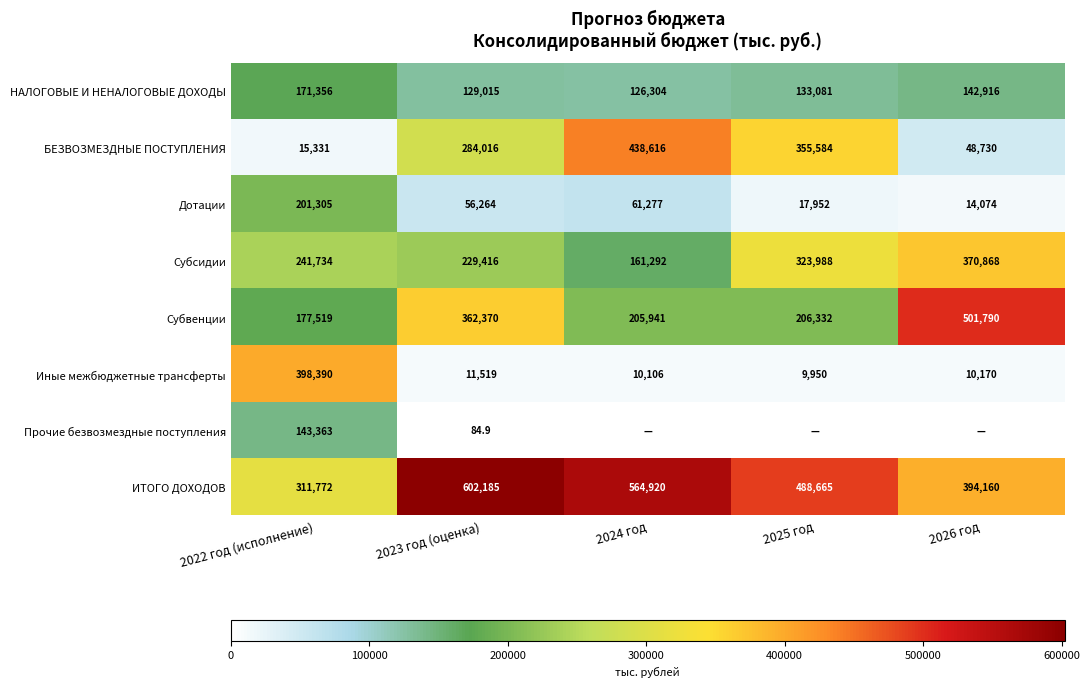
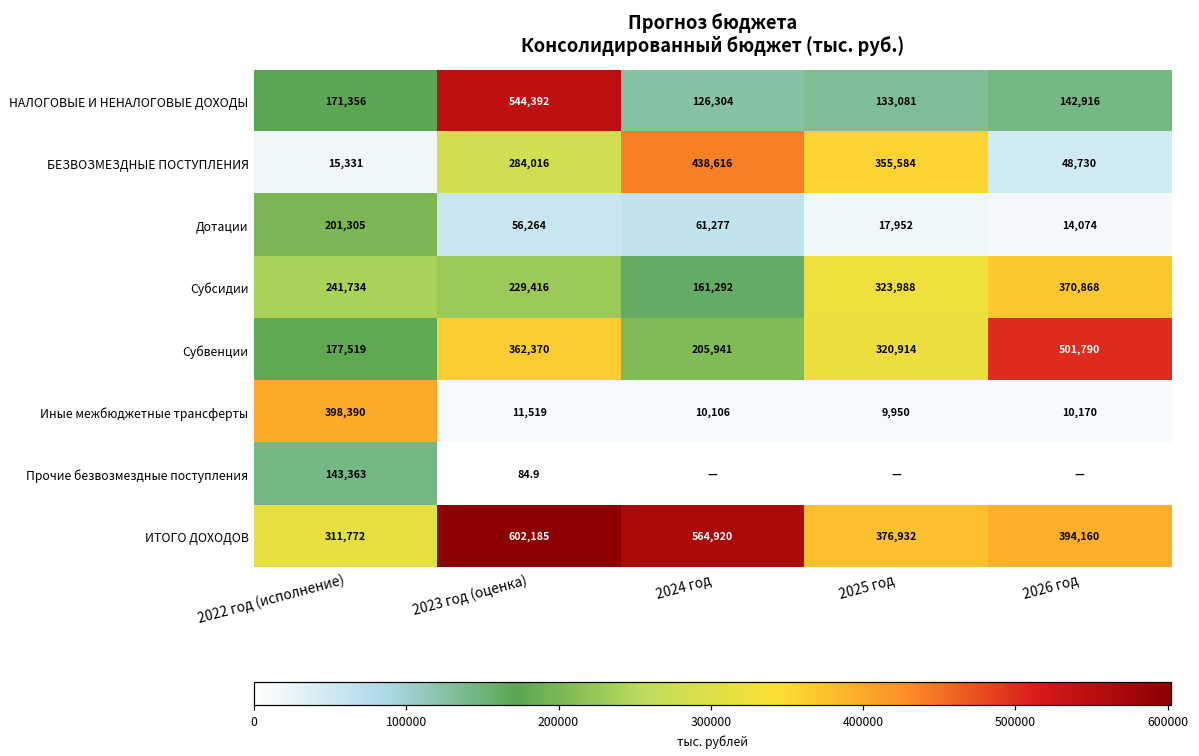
  {
    "НАЛОГОВЫЕ И НЕНАЛОГОВЫЕ ДОХОДЫ": {
      "2022 год (исполнение)": "171,356",
-     "2023 год (оценка)": "129,015",
+     "2023 год (оценка)": "544,392",
      "2024 год": "126,304",
      "2025 год": "133,081",
      "2026 год": "142,916"
    },
    "БЕЗВОЗМЕЗДНЫЕ ПОСТУПЛЕНИЯ": {
      "2022 год (исполнение)": "15,331",
      "2023 год (оценка)": "284,016",
      "2024 год": "438,616",
      "2025 год": "355,584",
      "2026 год": "48,730"
    },
    "Дотации": {
      "2022 год (исполнение)": "201,305",
      "2023 год (оценка)": "56,264",
      "2024 год": "61,277",
      "2025 год": "17,952",
      "2026 год": "14,074"
    },
    "Субсидии": {
      "2022 год (исполнение)": "241,734",
      "2023 год (оценка)": "229,416",
      "2024 год": "161,292",
      "2025 год": "323,988",
      "2026 год": "370,868"
    },
    "Субвенции": {
      "2022 год (исполнение)": "177,519",
      "2023 год (оценка)": "362,370",
      "2024 год": "205,941",
-     "2025 год": "206,332",
+     "2025 год": "320,914",
      "2026 год": "501,790"
    },
    "Иные межбюджетные трансферты": {
      "2022 год (исполнение)": "398,390",
      "2023 год (оценка)": "11,519",
      "2024 год": "10,106",
      "2025 год": "9,950",
      "2026 год": "10,170"
    },
    "Прочие безвозмездные поступления": {
      "2022 год (исполнение)": "143,363",
      "2023 год (оценка)": "84.9"
    },
    "ИТОГО ДОХОДОВ": {
      "2022 год (исполнение)": "311,772",
      "2023 год (оценка)": "602,185",
      "2024 год": "564,920",
-     "2025 год": "488,665",
+     "2025 год": "376,932",
      "2026 год": "394,160"
    }
  }
